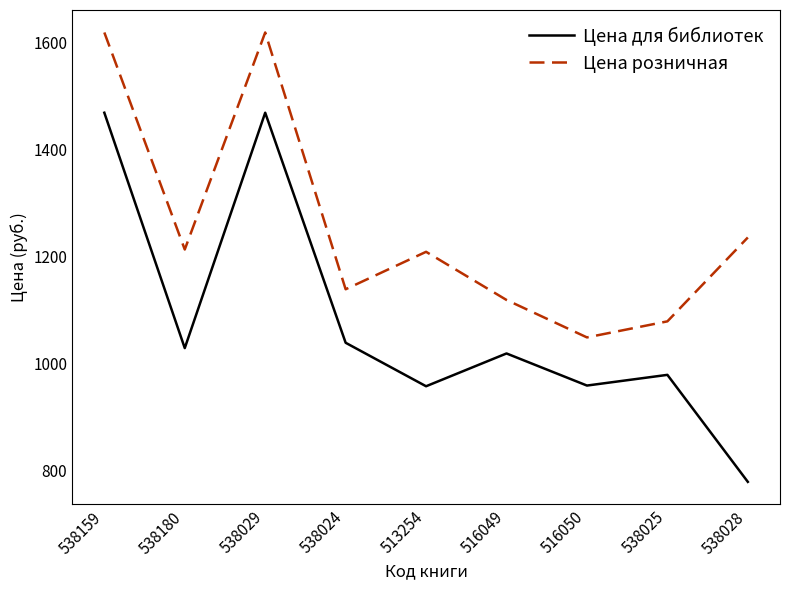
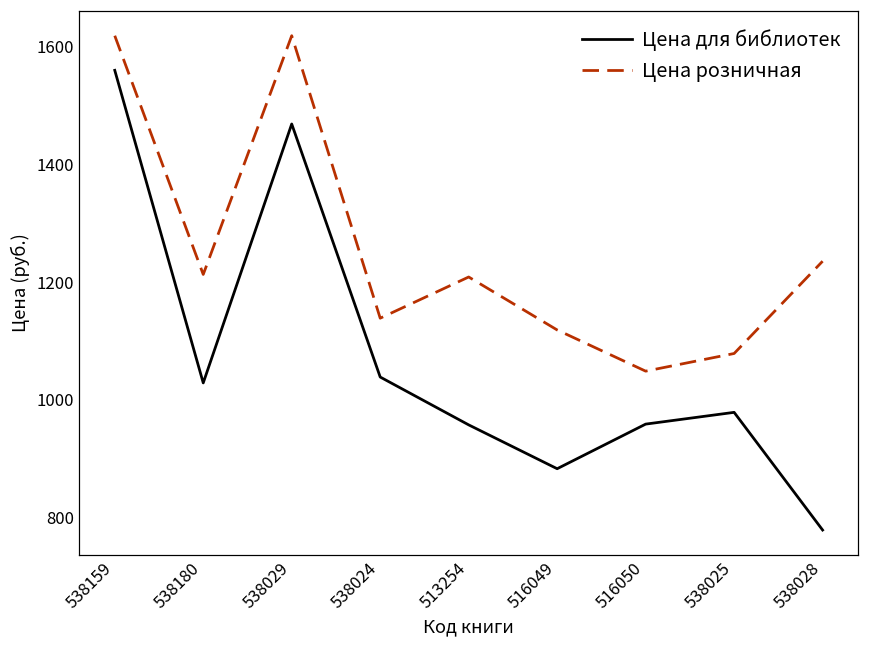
  {
    "Цена для библиотек": {
-     "538159": 1470,
+     "538159": 1560,
      "538180": 1030,
      "538029": 1470,
      "538024": 1040,
      "513254": 960,
-     "516049": 1020,
+     "516049": 880,
      "516050": 960,
      "538025": 980,
      "538028": 780
    },
    "Цена розничная": {
      "538159": 1620,
      "538180": 1210,
      "538029": 1620,
      "538024": 1140,
      "513254": 1210,
      "516049": 1120,
      "516050": 1050,
      "538025": 1080,
      "538028": 1240
    }
  }
